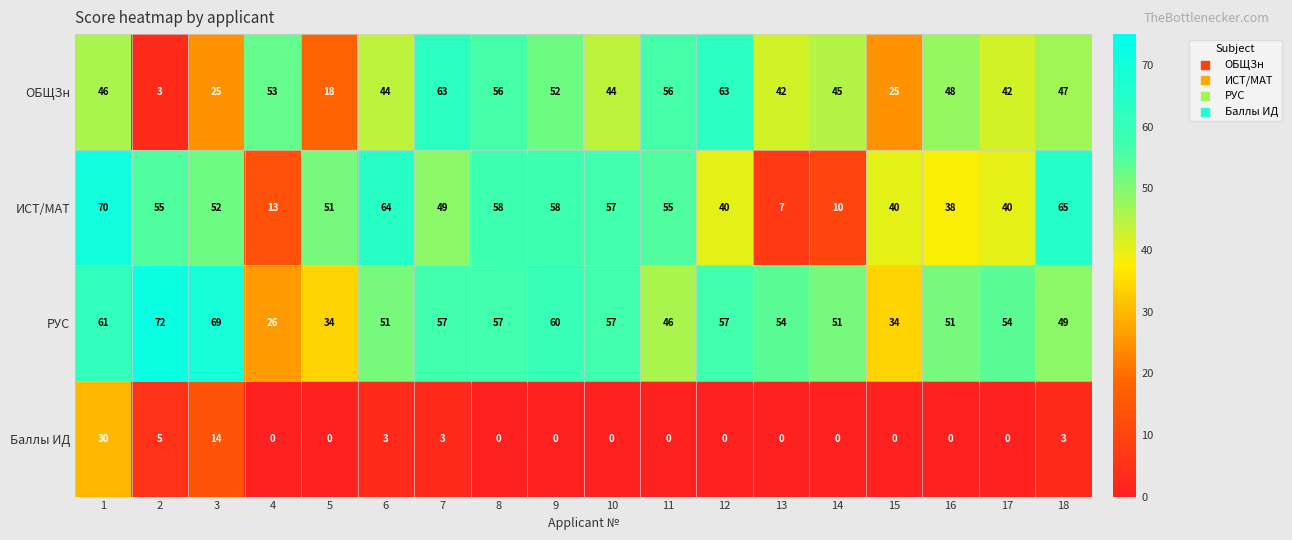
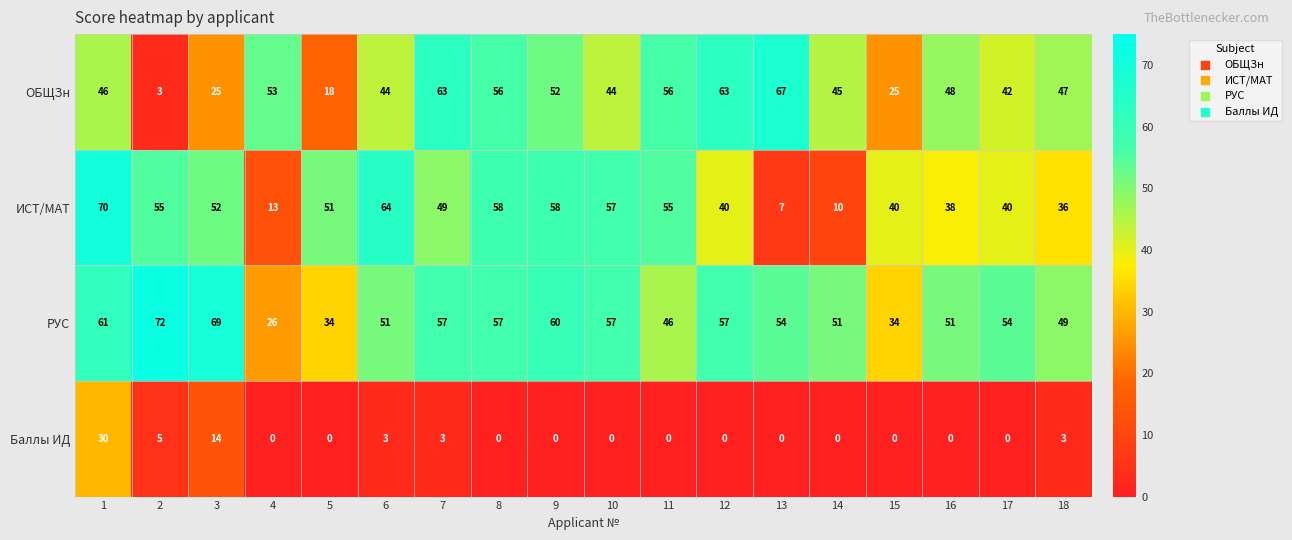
  {
    "ОБЩЗн": {
      "1": 46,
      "2": 3,
      "3": 25,
      "4": 53,
      "5": 18,
      "6": 44,
      "7": 63,
      "8": 56,
      "9": 52,
      "10": 44,
      "11": 56,
      "12": 63,
-     "13": 42,
+     "13": 67,
      "14": 45,
      "15": 25,
      "16": 48,
      "17": 42,
      "18": 47
    },
    "ИСТ/МАТ": {
      "1": 70,
      "2": 55,
      "3": 52,
      "4": 13,
      "5": 51,
      "6": 64,
      "7": 49,
      "8": 58,
      "9": 58,
      "10": 57,
      "11": 55,
      "12": 40,
      "13": 7,
      "14": 10,
      "15": 40,
      "16": 38,
      "17": 40,
-     "18": 65
+     "18": 36
    },
    "РУС": {
      "1": 61,
      "2": 72,
      "3": 69,
      "4": 26,
      "5": 34,
      "6": 51,
      "7": 57,
      "8": 57,
      "9": 60,
      "10": 57,
      "11": 46,
      "12": 57,
      "13": 54,
      "14": 51,
      "15": 34,
      "16": 51,
      "17": 54,
      "18": 49
    },
    "Баллы ИД": {
      "1": 30,
      "2": 5,
      "3": 14,
      "4": 0,
      "5": 0,
      "6": 3,
      "7": 3,
      "8": 0,
      "9": 0,
      "10": 0,
      "11": 0,
      "12": 0,
      "13": 0,
      "14": 0,
      "15": 0,
      "16": 0,
      "17": 0,
      "18": 3
    }
  }
